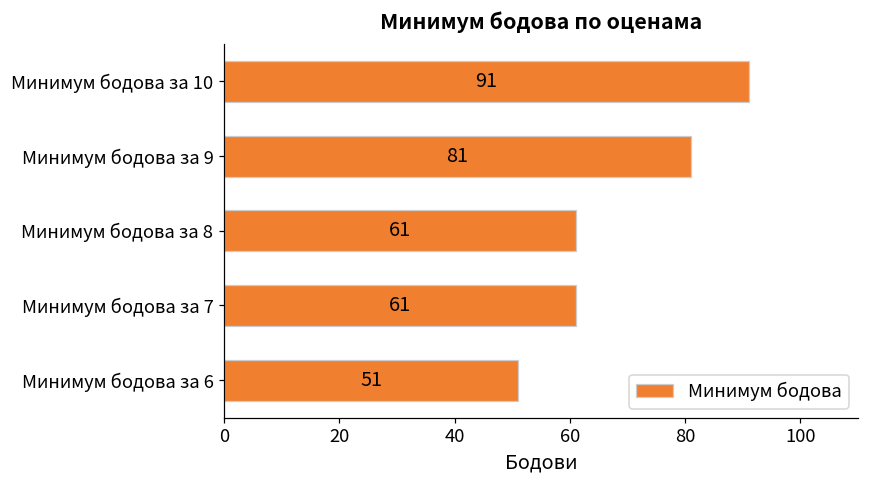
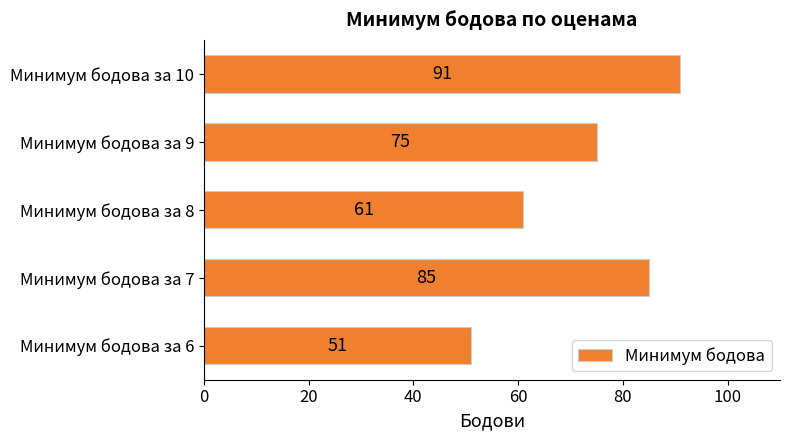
  {
    "Минимум бодова за 10": 91,
-   "Минимум бодова за 9": 81,
+   "Минимум бодова за 9": 75,
    "Минимум бодова за 8": 61,
-   "Минимум бодова за 7": 61,
+   "Минимум бодова за 7": 85,
    "Минимум бодова за 6": 51
  }
